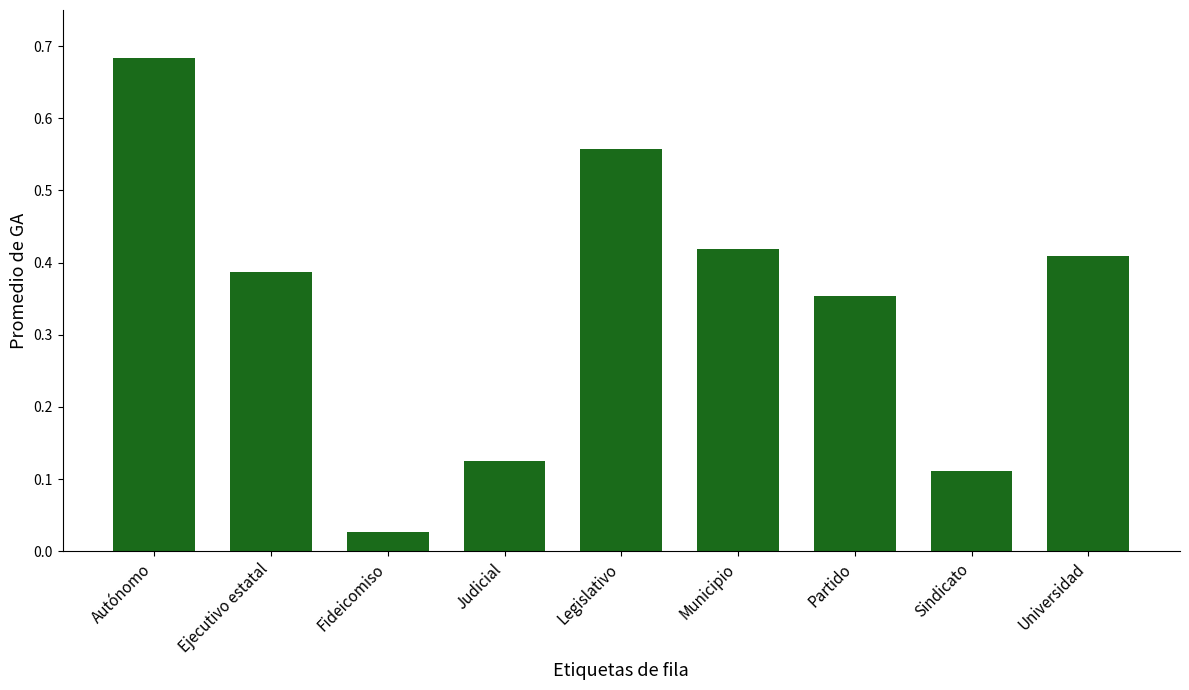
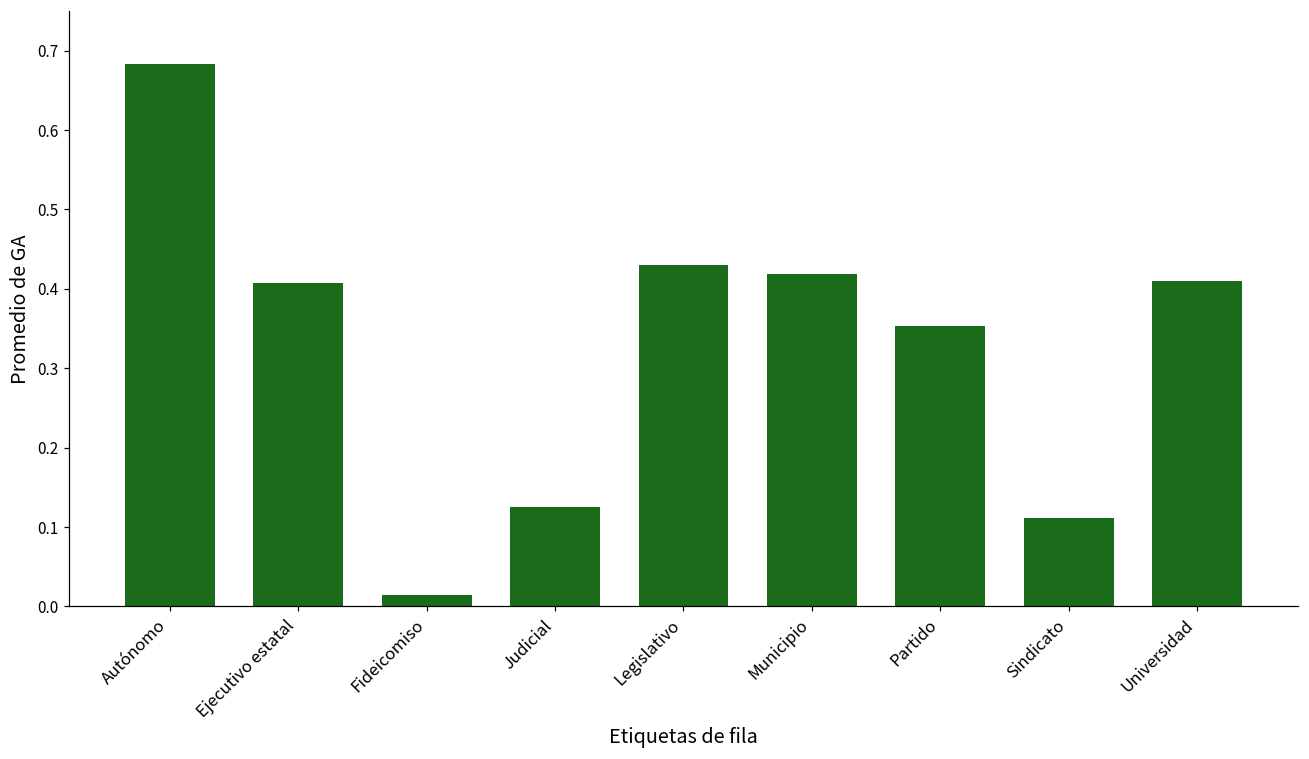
  {
    "Autónomo": 0.68,
-   "Ejecutivo estatal": 0.39,
-   "Fideicomiso": 0.03,
+   "Ejecutivo estatal": 0.41,
+   "Fideicomiso": 0.01,
    "Judicial": 0.13,
-   "Legislativo": 0.56,
+   "Legislativo": 0.43,
    "Municipio": 0.42,
    "Partido": 0.35,
    "Sindicato": 0.11,
    "Universidad": 0.41
  }
